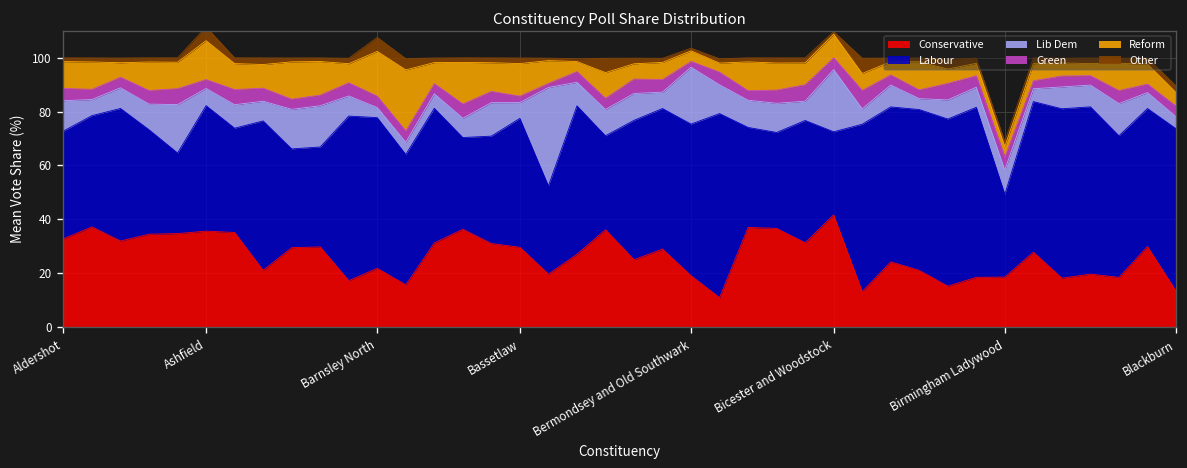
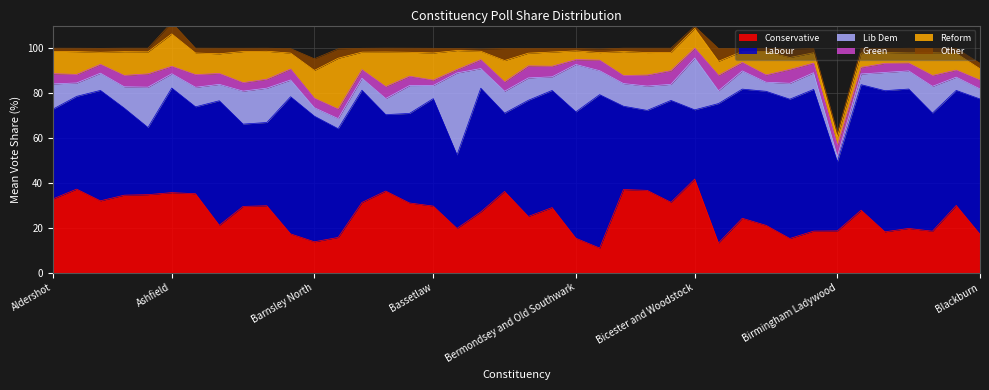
  {
    "Conservative": {
      "Aldershot": 33,
      "Ashfield": 36,
-     "Barnsley North": 22,
+     "Barnsley North": 14,
      "Bassetlaw": 30,
-     "Bermondsey and Old Southwark": 19,
+     "Bermondsey and Old Southwark": 15,
      "Bicester and Woodstock": 42,
      "Birmingham Ladywood": 19,
-     "Blackburn": 13
+     "Blackburn": 17
    },
    "Labour": {
      "Aldershot": 40,
      "Ashfield": 47,
      "Barnsley North": 56,
      "Bassetlaw": 48,
      "Bermondsey and Old Southwark": 56,
      "Bicester and Woodstock": 31,
      "Birmingham Ladywood": 31,
      "Blackburn": 60
    },
    "Lib Dem": {
      "Aldershot": 11,
      "Ashfield": 6,
      "Barnsley North": 4,
      "Bassetlaw": 6,
      "Bermondsey and Old Southwark": 21,
      "Bicester and Woodstock": 23,
-     "Birmingham Ladywood": 9,
+     "Birmingham Ladywood": 2,
      "Blackburn": 4
    },
    "Green": {
      "Aldershot": 5,
      "Ashfield": 3,
      "Barnsley North": 4,
      "Bassetlaw": 2,
      "Bermondsey and Old Southwark": 2,
      "Bicester and Woodstock": 4,
      "Birmingham Ladywood": 5,
      "Blackburn": 4
    },
    "Reform": {
      "Aldershot": 10,
      "Ashfield": 14,
-     "Barnsley North": 17,
+     "Barnsley North": 12,
      "Bassetlaw": 12,
      "Birmingham Ladywood": 4,
      "Blackburn": 5
    },
    "Other": {
      "Aldershot": 1,
      "Barnsley North": 5,
      "Bassetlaw": 2,
      "Birmingham Ladywood": 2,
      "Blackburn": 2
    }
  }
